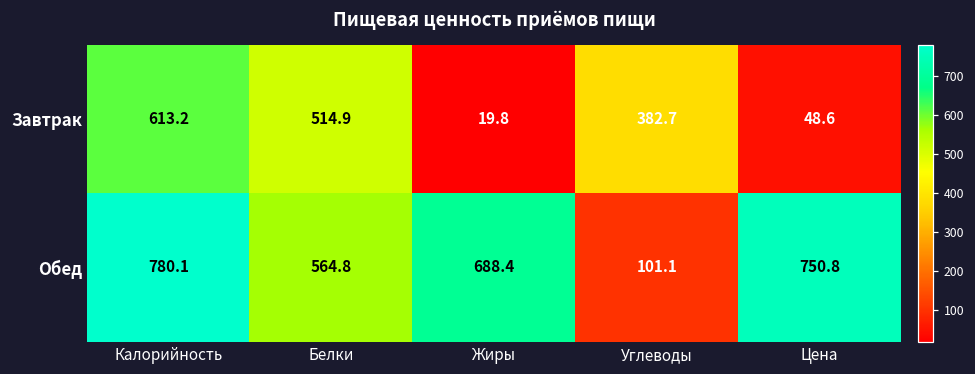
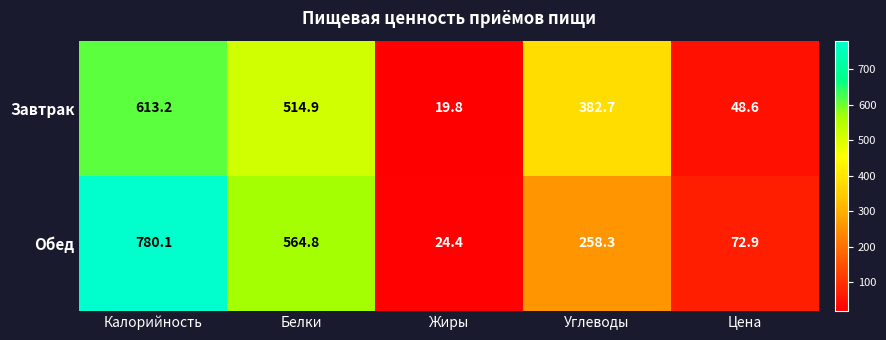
  {
    "Завтрак": {
      "Калорийность": 613.2,
      "Белки": 514.9,
      "Жиры": 19.8,
      "Углеводы": 382.7,
      "Цена": 48.6
    },
    "Обед": {
      "Калорийность": 780.1,
      "Белки": 564.8,
-     "Жиры": 688.4,
-     "Углеводы": 101.1,
-     "Цена": 750.8
+     "Жиры": 24.4,
+     "Углеводы": 258.3,
+     "Цена": 72.9
    }
  }
